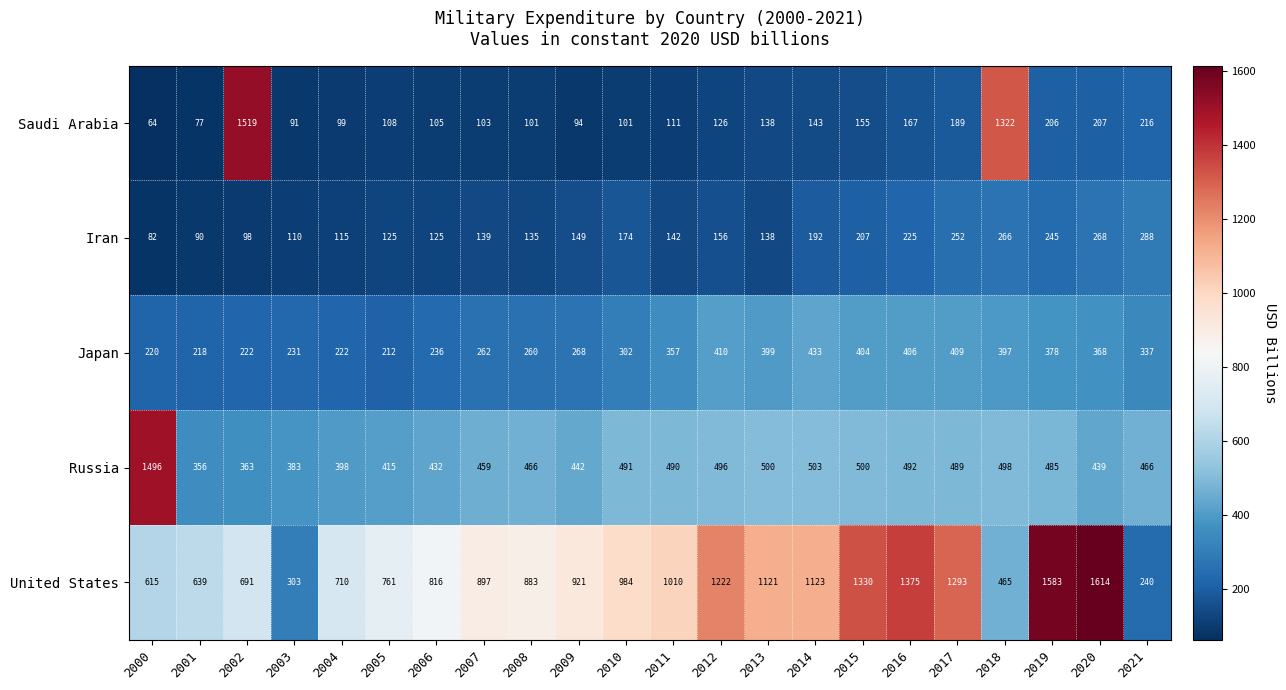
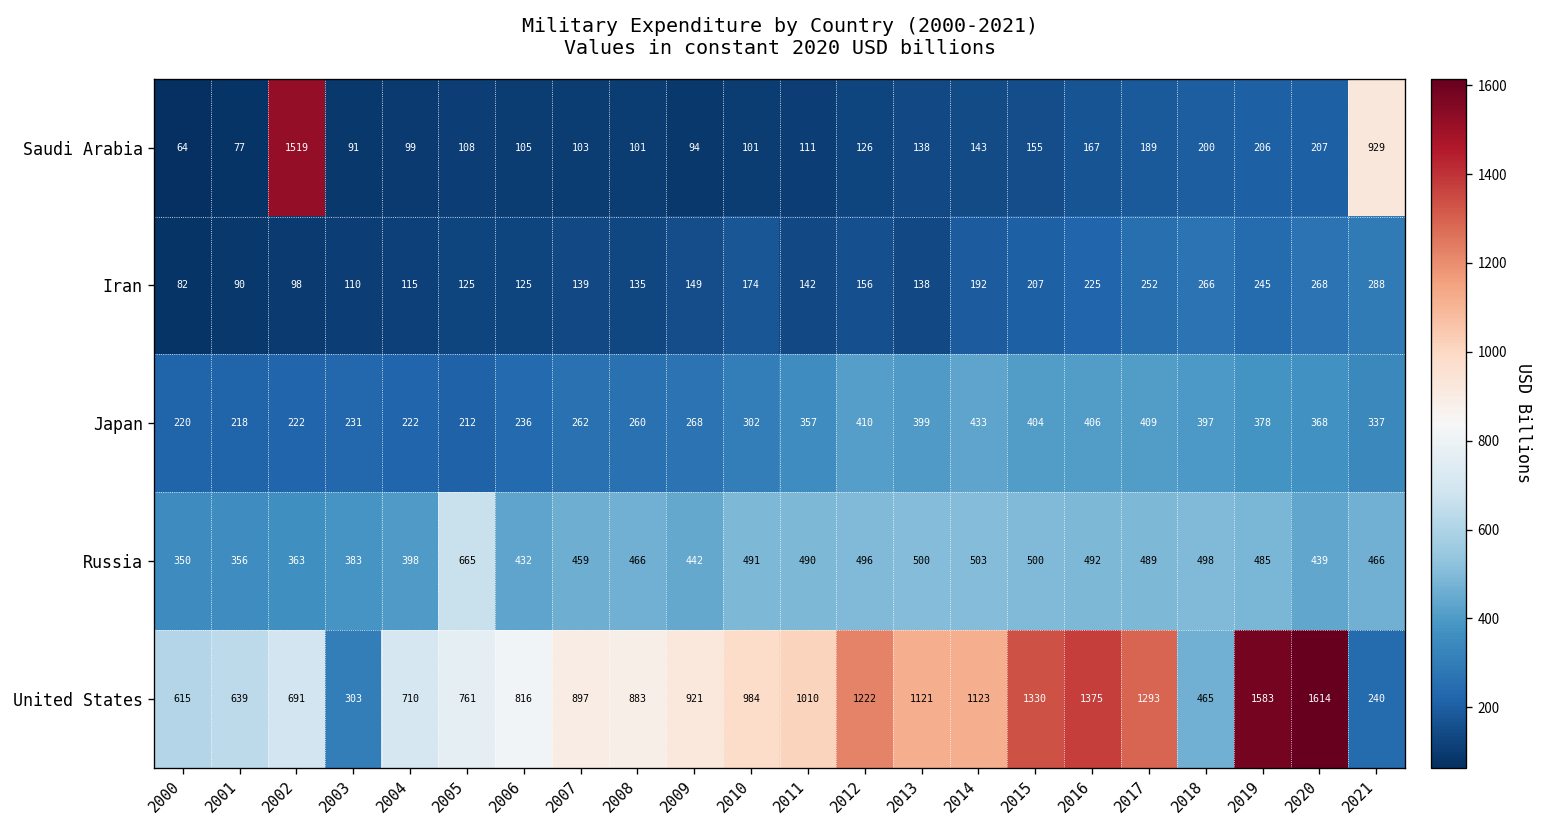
  {
    "Saudi Arabia": {
      "2000": 64,
      "2001": 77,
      "2002": 1519,
      "2003": 91,
      "2004": 99,
      "2005": 108,
      "2006": 105,
      "2007": 103,
      "2008": 101,
      "2009": 94,
      "2010": 101,
      "2011": 111,
      "2012": 126,
      "2013": 138,
      "2014": 143,
      "2015": 155,
      "2016": 167,
      "2017": 189,
-     "2018": 1322,
+     "2018": 200,
      "2019": 206,
      "2020": 207,
-     "2021": 216
+     "2021": 929
    },
    "Iran": {
      "2000": 82,
      "2001": 90,
      "2002": 98,
      "2003": 110,
      "2004": 115,
      "2005": 125,
      "2006": 125,
      "2007": 139,
      "2008": 135,
      "2009": 149,
      "2010": 174,
      "2011": 142,
      "2012": 156,
      "2013": 138,
      "2014": 192,
      "2015": 207,
      "2016": 225,
      "2017": 252,
      "2018": 266,
      "2019": 245,
      "2020": 268,
      "2021": 288
    },
    "Japan": {
      "2000": 220,
      "2001": 218,
      "2002": 222,
      "2003": 231,
      "2004": 222,
      "2005": 212,
      "2006": 236,
      "2007": 262,
      "2008": 260,
      "2009": 268,
      "2010": 302,
      "2011": 357,
      "2012": 410,
      "2013": 399,
      "2014": 433,
      "2015": 404,
      "2016": 406,
      "2017": 409,
      "2018": 397,
      "2019": 378,
      "2020": 368,
      "2021": 337
    },
    "Russia": {
-     "2000": 1496,
+     "2000": 350,
      "2001": 356,
      "2002": 363,
      "2003": 383,
      "2004": 398,
-     "2005": 415,
+     "2005": 665,
      "2006": 432,
      "2007": 459,
      "2008": 466,
      "2009": 442,
      "2010": 491,
      "2011": 490,
      "2012": 496,
      "2013": 500,
      "2014": 503,
      "2015": 500,
      "2016": 492,
      "2017": 489,
      "2018": 498,
      "2019": 485,
      "2020": 439,
      "2021": 466
    },
    "United States": {
      "2000": 615,
      "2001": 639,
      "2002": 691,
      "2003": 303,
      "2004": 710,
      "2005": 761,
      "2006": 816,
      "2007": 897,
      "2008": 883,
      "2009": 921,
      "2010": 984,
      "2011": 1010,
      "2012": 1222,
      "2013": 1121,
      "2014": 1123,
      "2015": 1330,
      "2016": 1375,
      "2017": 1293,
      "2018": 465,
      "2019": 1583,
      "2020": 1614,
      "2021": 240
    }
  }
